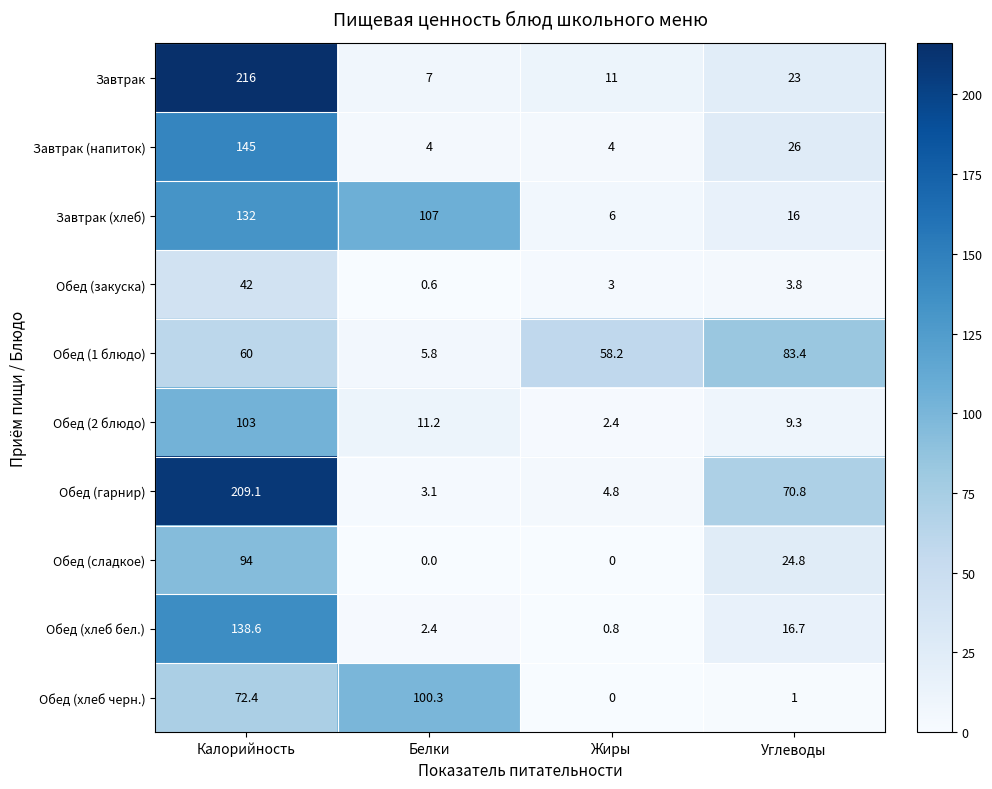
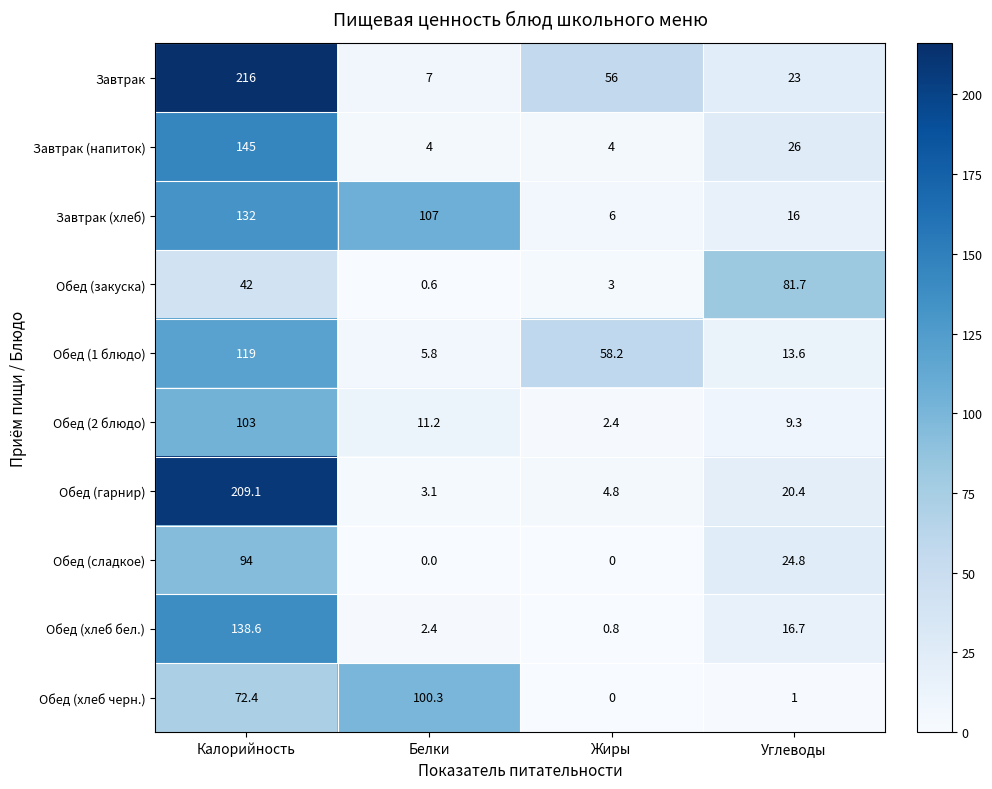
  {
    "Завтрак": {
      "Калорийность": 216,
      "Белки": 7,
-     "Жиры": 11,
+     "Жиры": 56,
      "Углеводы": 23
    },
    "Завтрак (напиток)": {
      "Калорийность": 145,
      "Белки": 4,
      "Жиры": 4,
      "Углеводы": 26
    },
    "Завтрак (хлеб)": {
      "Калорийность": 132,
      "Белки": 107,
      "Жиры": 6,
      "Углеводы": 16
    },
    "Обед (закуска)": {
      "Калорийность": 42,
      "Белки": 0.6,
      "Жиры": 3,
-     "Углеводы": 3.8
+     "Углеводы": 81.7
    },
    "Обед (1 блюдо)": {
-     "Калорийность": 60,
+     "Калорийность": 119,
      "Белки": 5.8,
      "Жиры": 58.2,
-     "Углеводы": 83.4
+     "Углеводы": 13.6
    },
    "Обед (2 блюдо)": {
      "Калорийность": 103,
      "Белки": 11.2,
      "Жиры": 2.4,
      "Углеводы": 9.3
    },
    "Обед (гарнир)": {
      "Калорийность": 209.1,
      "Белки": 3.1,
      "Жиры": 4.8,
-     "Углеводы": 70.8
+     "Углеводы": 20.4
    },
    "Обед (сладкое)": {
      "Калорийность": 94,
      "Белки": 0.0,
      "Жиры": 0,
      "Углеводы": 24.8
    },
    "Обед (хлеб бел.)": {
      "Калорийность": 138.6,
      "Белки": 2.4,
      "Жиры": 0.8,
      "Углеводы": 16.7
    },
    "Обед (хлеб черн.)": {
      "Калорийность": 72.4,
      "Белки": 100.3,
      "Жиры": 0,
      "Углеводы": 1
    }
  }
